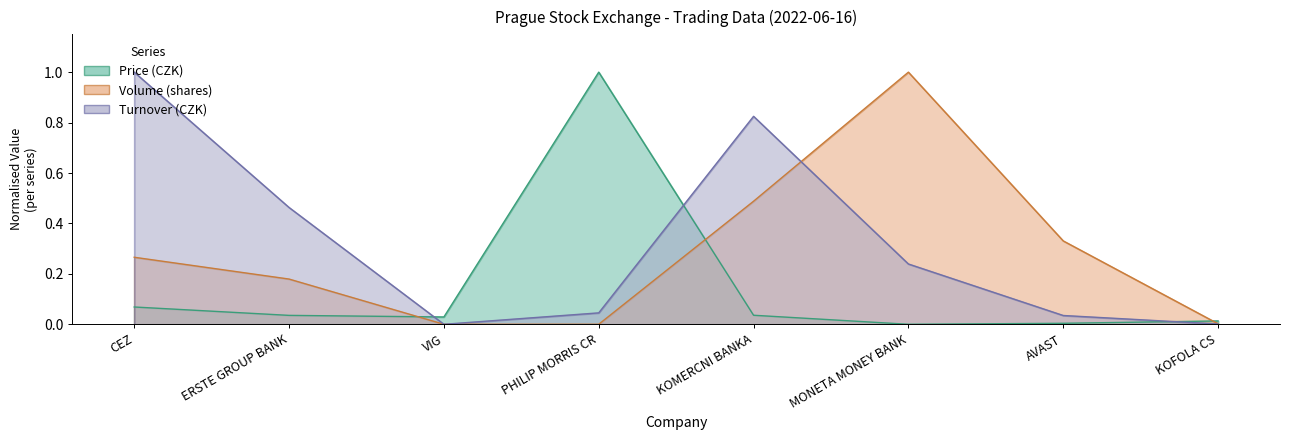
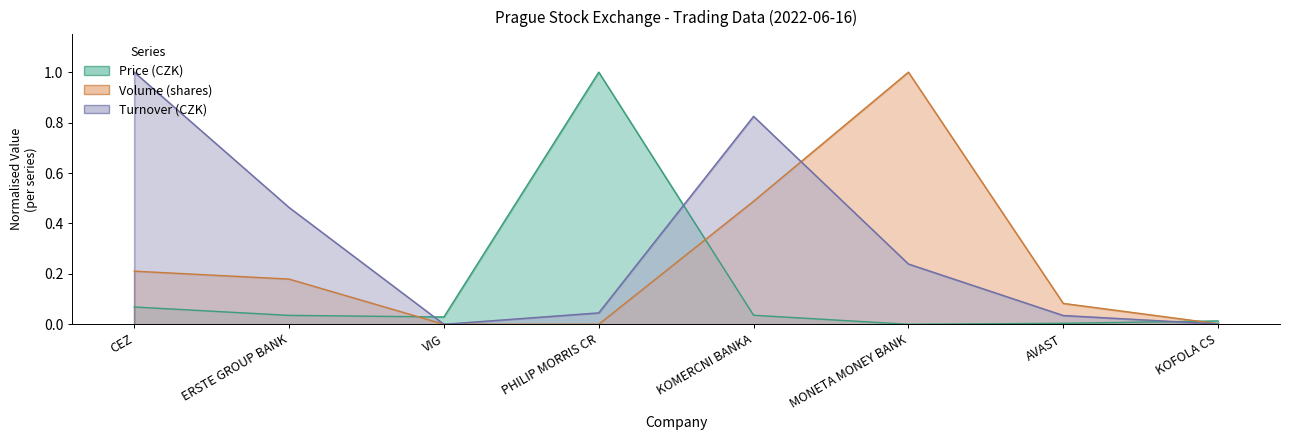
  {
    "Volume (shares)": {
-     "CEZ": 0.27,
+     "CEZ": 0.21,
      "ERSTE GROUP BANK": 0.18,
      "PHILIP MORRIS CR": 0.00,
      "KOMERCNI BANKA": 0.49,
      "MONETA MONEY BANK": 1.00,
-     "AVAST": 0.33
+     "AVAST": 0.08
    }
  }
